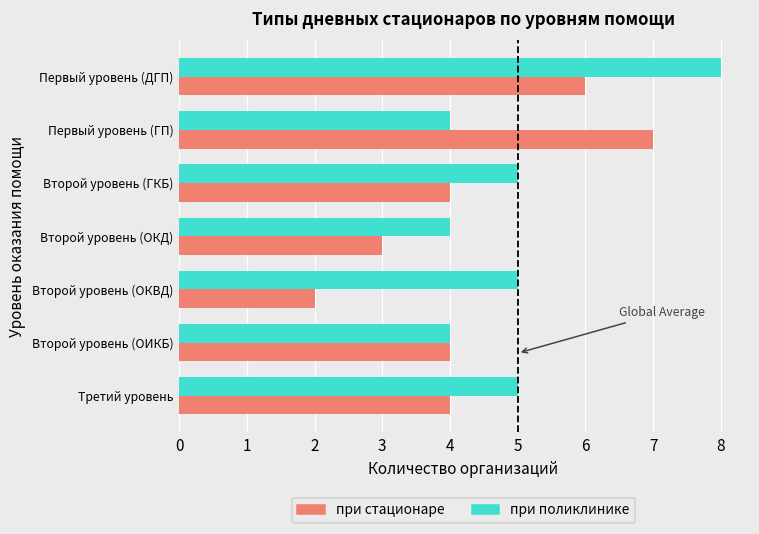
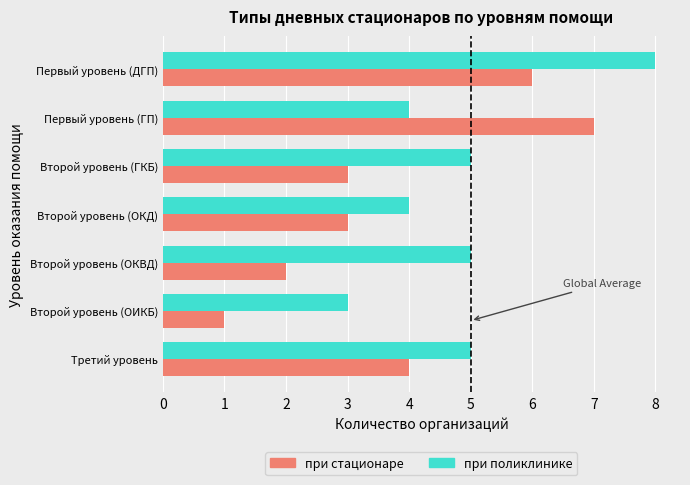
  {
    "при стационаре": {
      "Первый уровень (ДГП)": 6,
      "Первый уровень (ГП)": 7,
-     "Второй уровень (ГКБ)": 4,
+     "Второй уровень (ГКБ)": 3,
      "Второй уровень (ОКД)": 3,
      "Второй уровень (ОКВД)": 2,
-     "Второй уровень (ОИКБ)": 4,
+     "Второй уровень (ОИКБ)": 1,
      "Третий уровень": 4
    },
    "при поликлинике": {
      "Первый уровень (ДГП)": 8,
      "Первый уровень (ГП)": 4,
      "Второй уровень (ГКБ)": 5,
      "Второй уровень (ОКД)": 4,
      "Второй уровень (ОКВД)": 5,
-     "Второй уровень (ОИКБ)": 4,
+     "Второй уровень (ОИКБ)": 3,
      "Третий уровень": 5
    }
  }
